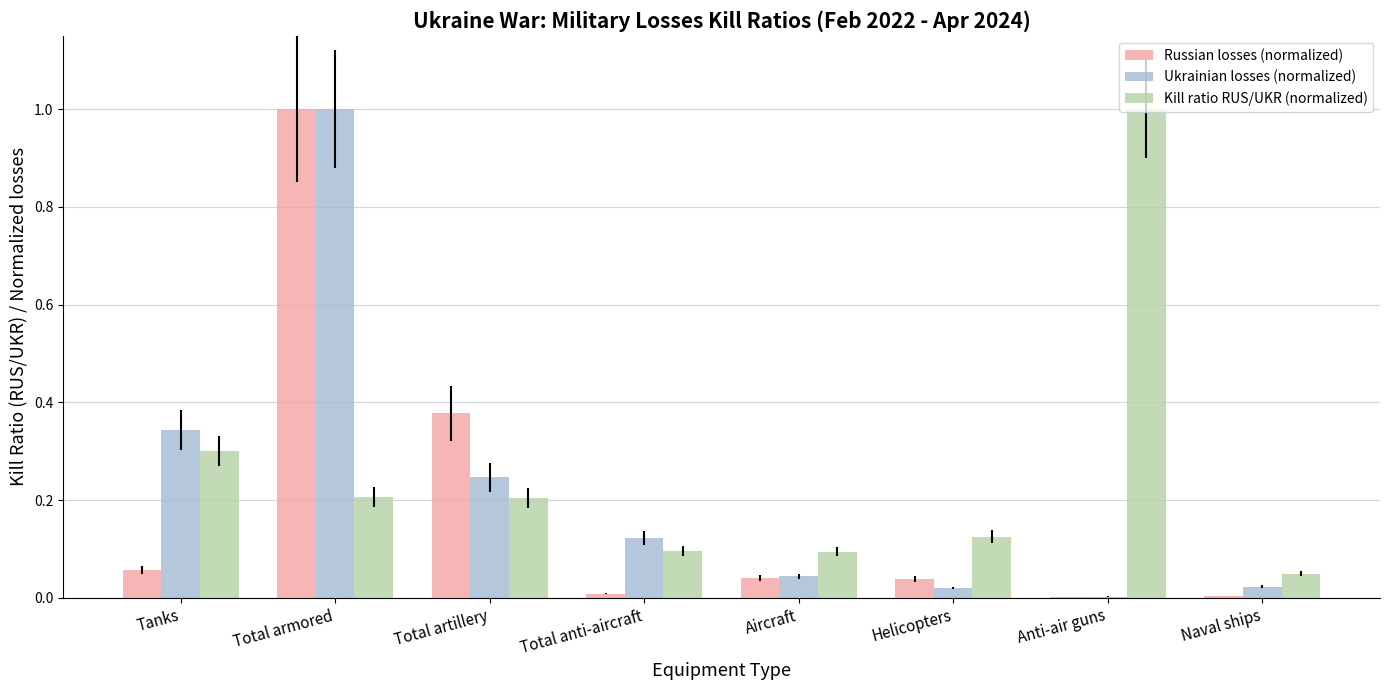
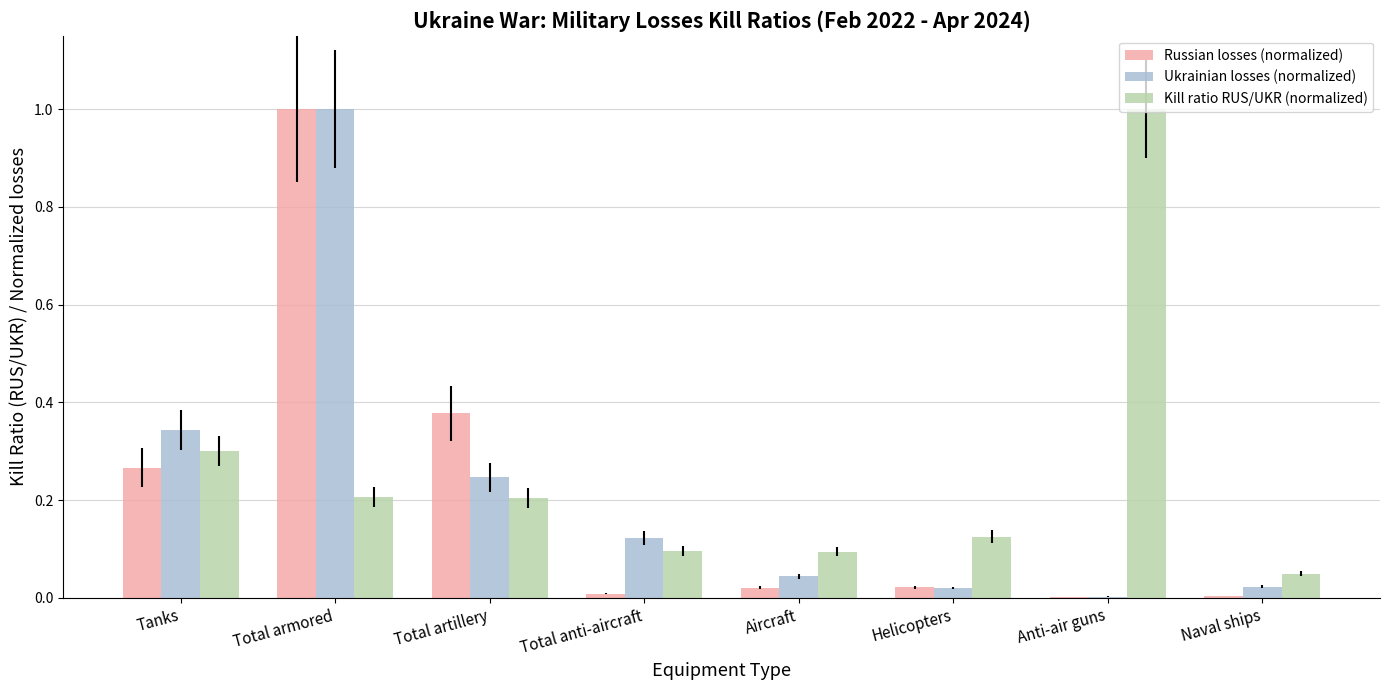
  {
    "Russian losses (normalized)": {
-     "Tanks": 0.06,
+     "Tanks": 0.27,
      "Total armored": 1.00,
      "Total artillery": 0.38,
      "Total anti-aircraft": 0.01,
-     "Aircraft": 0.04,
-     "Helicopters": 0.04
+     "Aircraft": 0.02,
+     "Helicopters": 0.02
    }
  }
